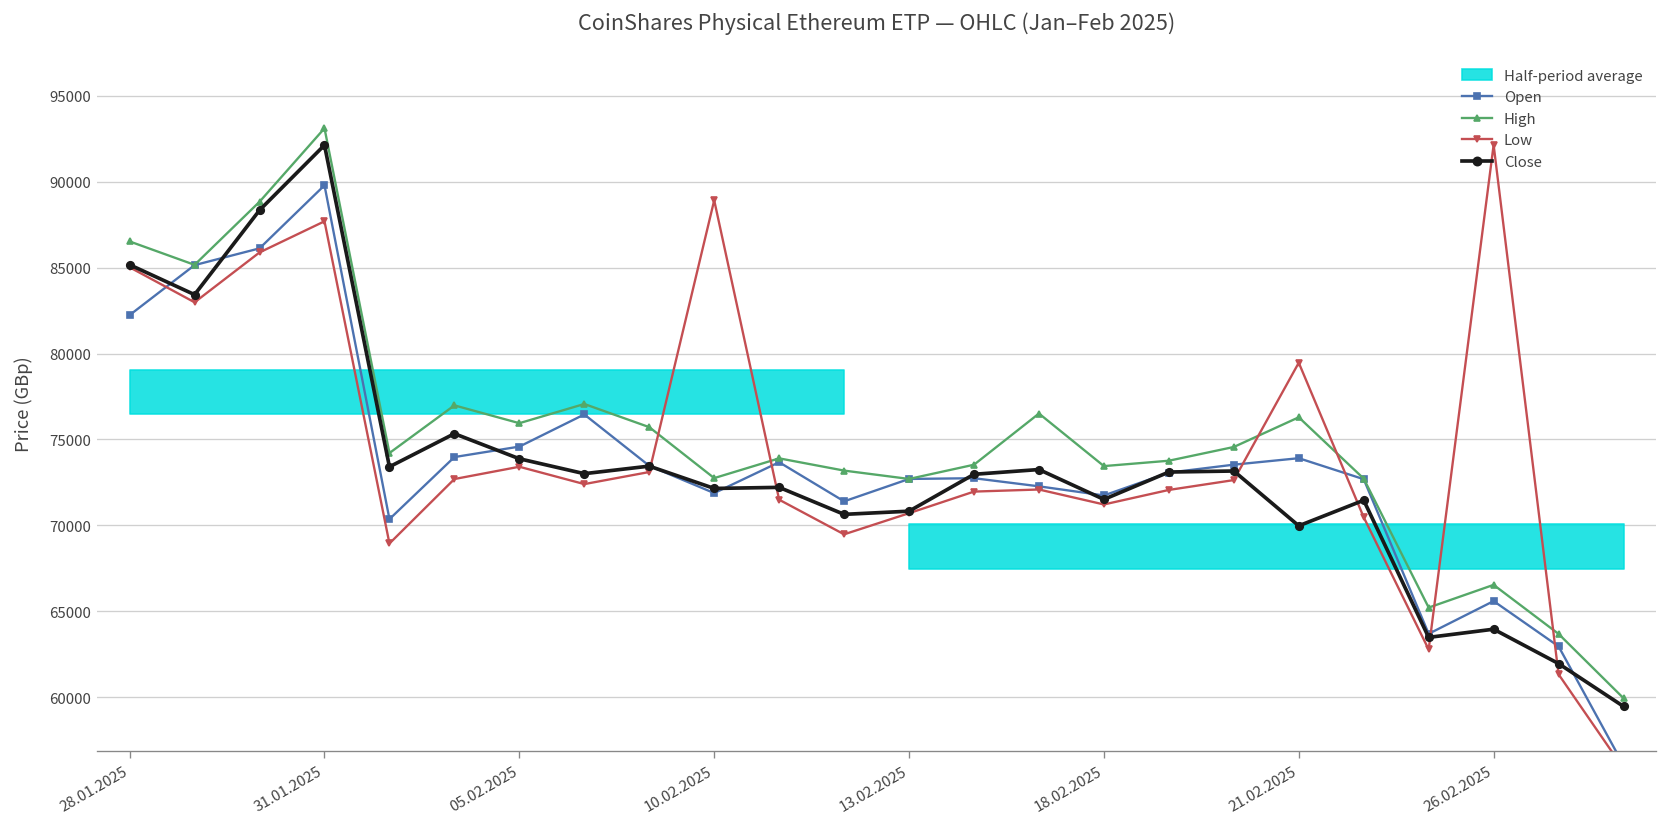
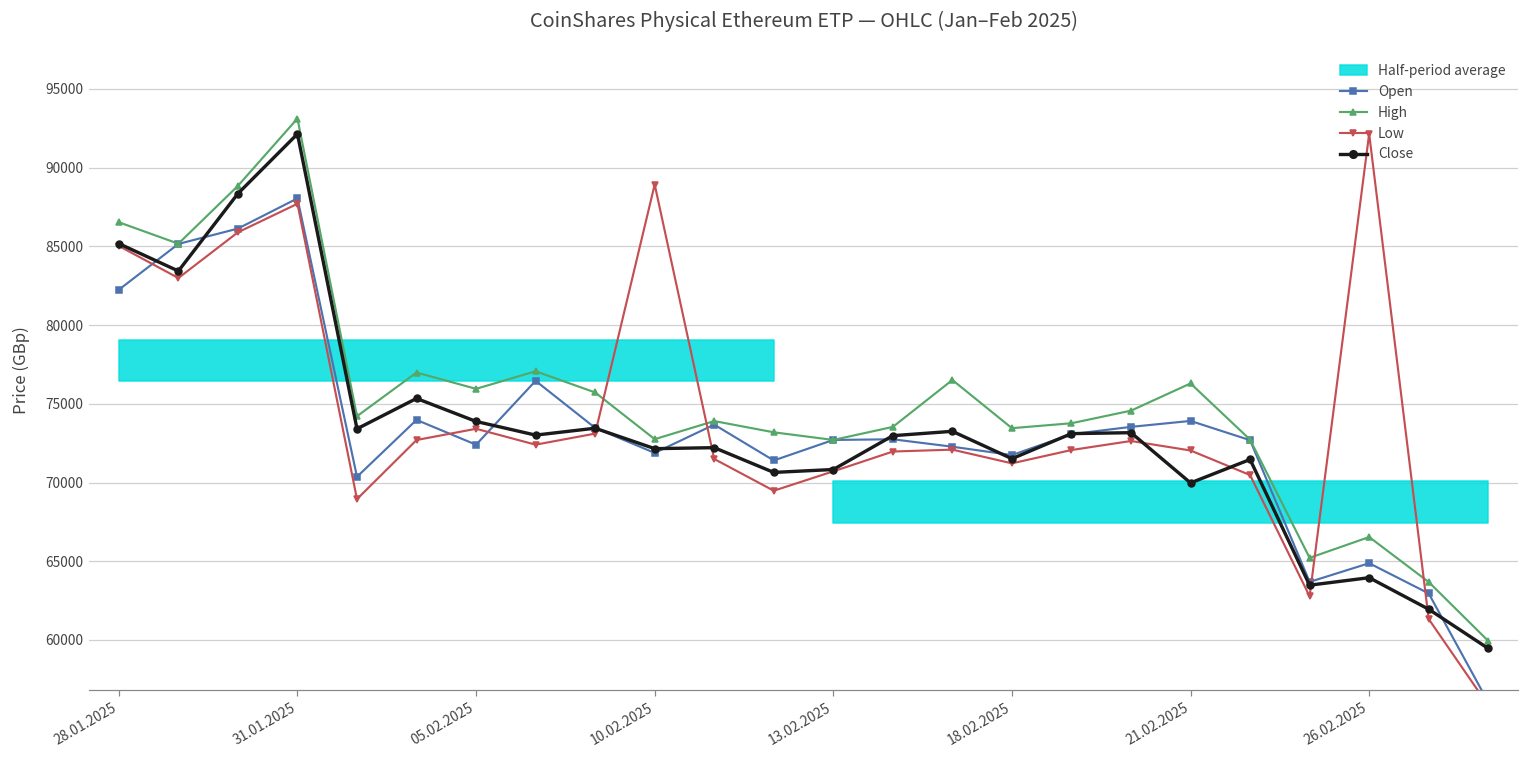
  {
    "Open": {
      "28.01.2025": 82200,
-     "31.01.2025": 89800,
-     "05.02.2025": 74600,
+     "31.01.2025": 88000,
+     "05.02.2025": 72400,
      "10.02.2025": 71900,
      "18.02.2025": 71700,
      "21.02.2025": 73900,
-     "26.02.2025": 65600
+     "26.02.2025": 64900
    },
    "High": {
      "28.01.2025": 86500,
      "31.01.2025": 93100,
      "05.02.2025": 75900,
      "10.02.2025": 72800,
      "18.02.2025": 73500,
      "21.02.2025": 76300,
      "26.02.2025": 66500
    },
    "Low": {
      "31.01.2025": 87700,
      "05.02.2025": 73400,
      "10.02.2025": 88900,
      "18.02.2025": 71200,
-     "21.02.2025": 79500,
+     "21.02.2025": 72000,
      "26.02.2025": 92200
    },
    "Close": {
      "31.01.2025": 92100,
      "05.02.2025": 73900,
      "10.02.2025": 72200,
      "18.02.2025": 71500,
      "26.02.2025": 64000
    }
  }
